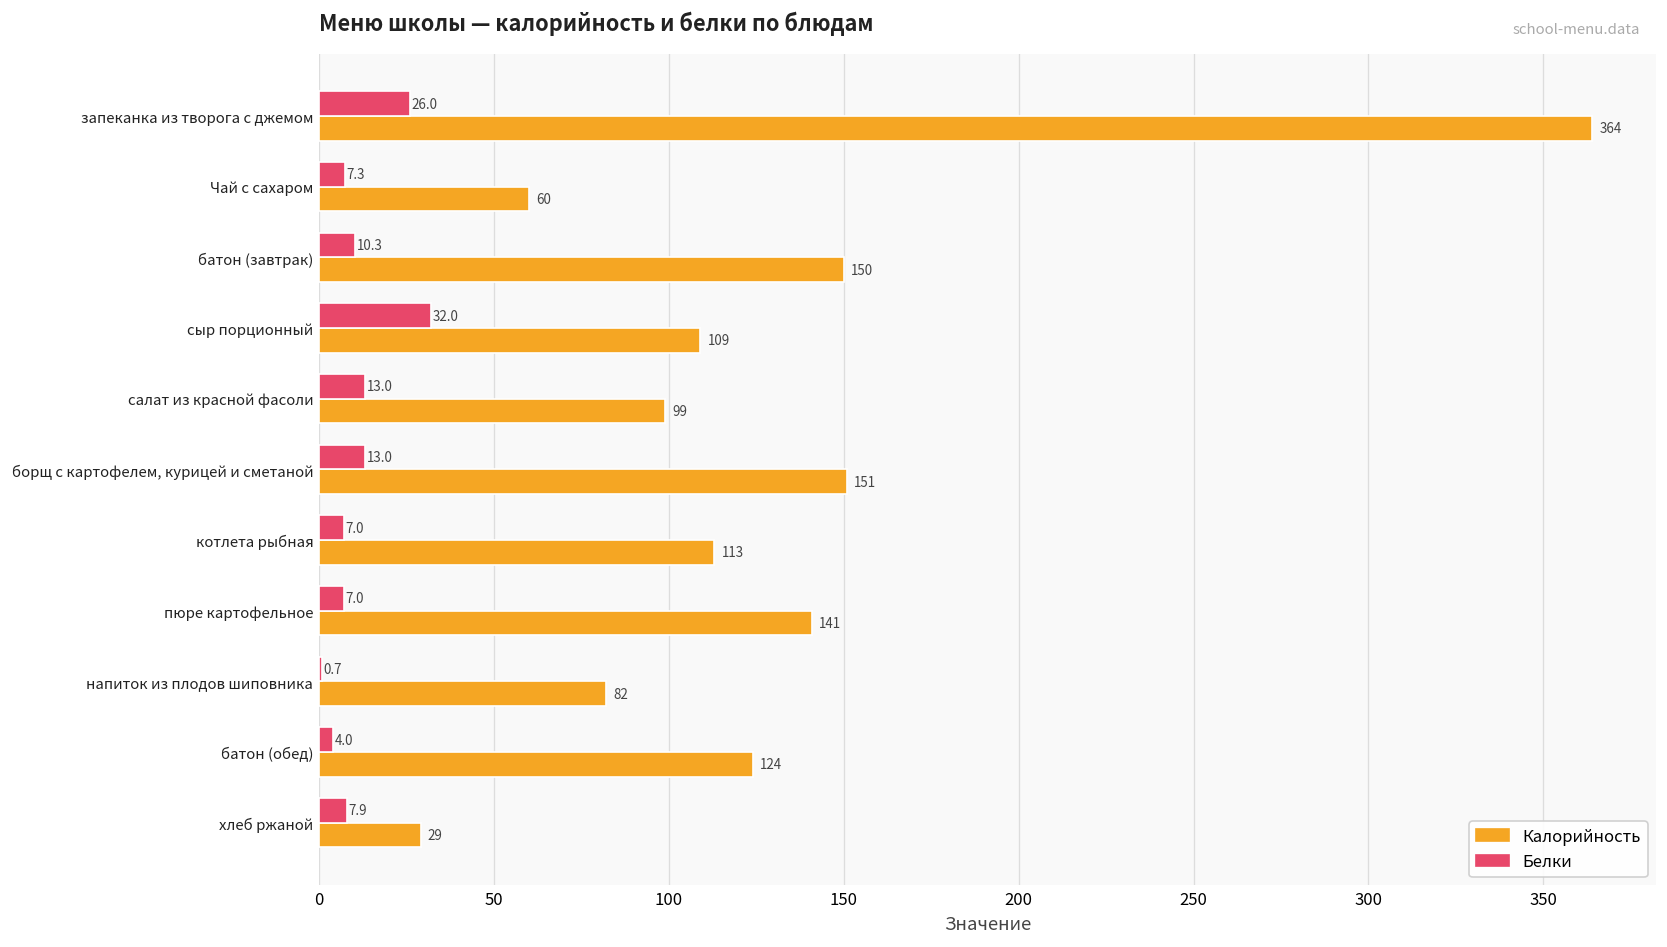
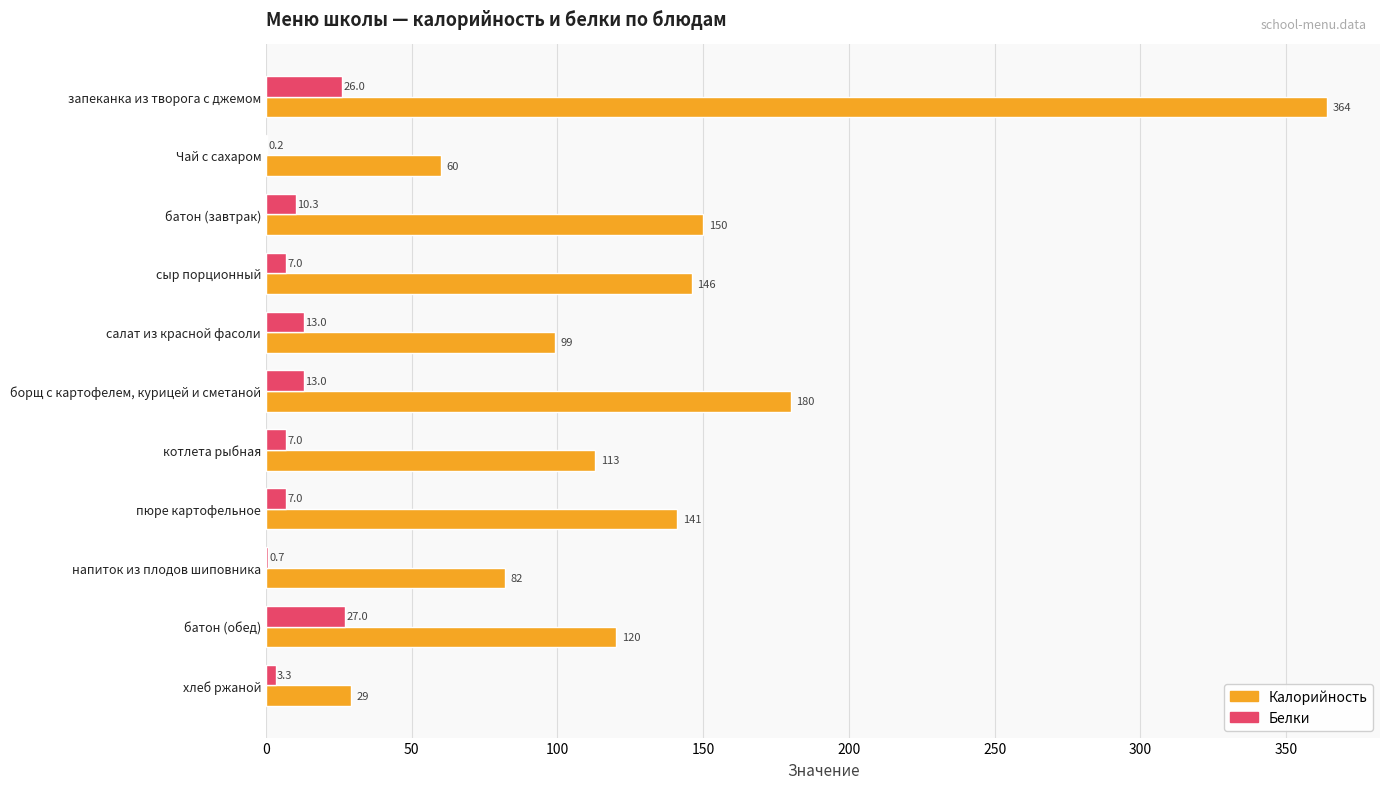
  {
    "Калорийность": {
      "запеканка из творога с джемом": 364,
      "Чай с сахаром": 60,
      "батон (завтрак)": 150,
-     "сыр порционный": 109,
+     "сыр порционный": 146,
      "салат из красной фасоли": 99,
-     "борщ с картофелем, курицей и сметаной": 151,
+     "борщ с картофелем, курицей и сметаной": 180,
      "котлета рыбная": 113,
      "пюре картофельное": 141,
      "напиток из плодов шиповника": 82,
-     "батон (обед)": 124,
+     "батон (обед)": 120,
      "хлеб ржаной": 29
    },
    "Белки": {
      "запеканка из творога с джемом": 26.0,
-     "Чай с сахаром": 7.3,
+     "Чай с сахаром": 0.2,
      "батон (завтрак)": 10.3,
-     "сыр порционный": 32.0,
+     "сыр порционный": 7.0,
      "салат из красной фасоли": 13.0,
      "борщ с картофелем, курицей и сметаной": 13.0,
      "котлета рыбная": 7.0,
      "пюре картофельное": 7.0,
      "напиток из плодов шиповника": 0.7,
-     "батон (обед)": 4.0,
-     "хлеб ржаной": 7.9
+     "батон (обед)": 27.0,
+     "хлеб ржаной": 3.3
    }
  }
